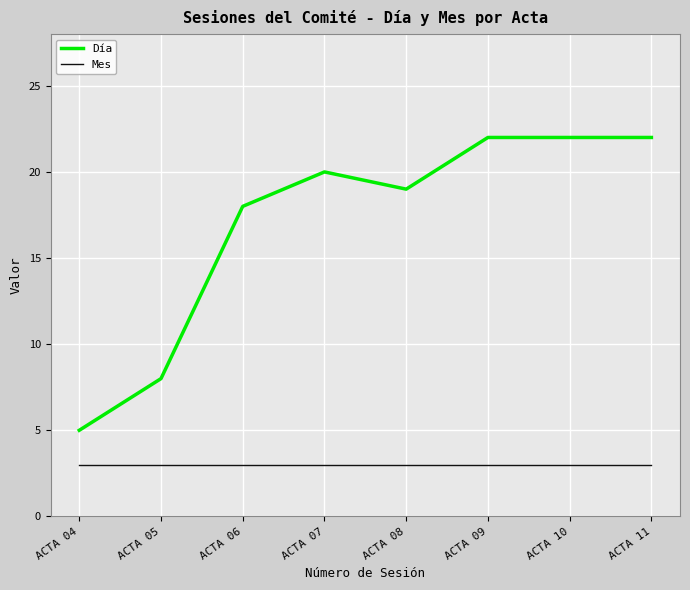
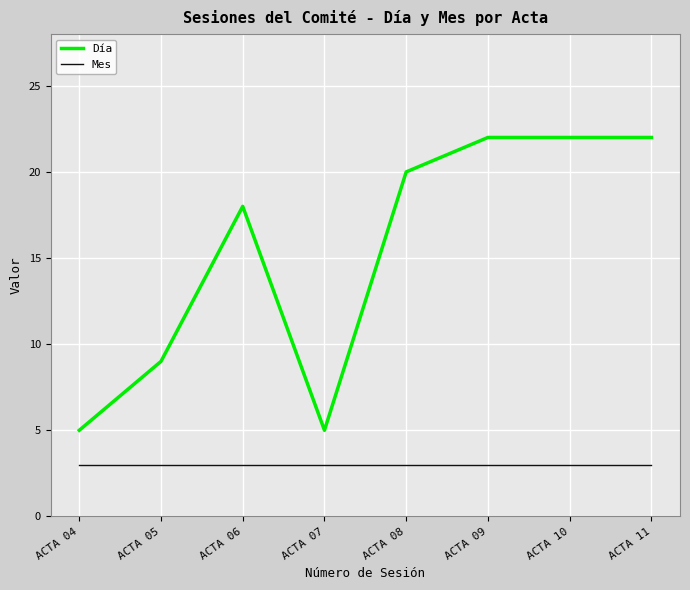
  {
    "Día": {
      "ACTA 04": 5,
-     "ACTA 05": 8,
+     "ACTA 05": 9,
      "ACTA 06": 18,
-     "ACTA 07": 20,
-     "ACTA 08": 19,
+     "ACTA 07": 5,
+     "ACTA 08": 20,
      "ACTA 09": 22,
      "ACTA 10": 22,
      "ACTA 11": 22
    },
    "Mes": {
      "ACTA 04": 3,
      "ACTA 05": 3,
      "ACTA 06": 3,
      "ACTA 07": 3,
      "ACTA 08": 3,
      "ACTA 09": 3,
      "ACTA 10": 3,
      "ACTA 11": 3
    }
  }
